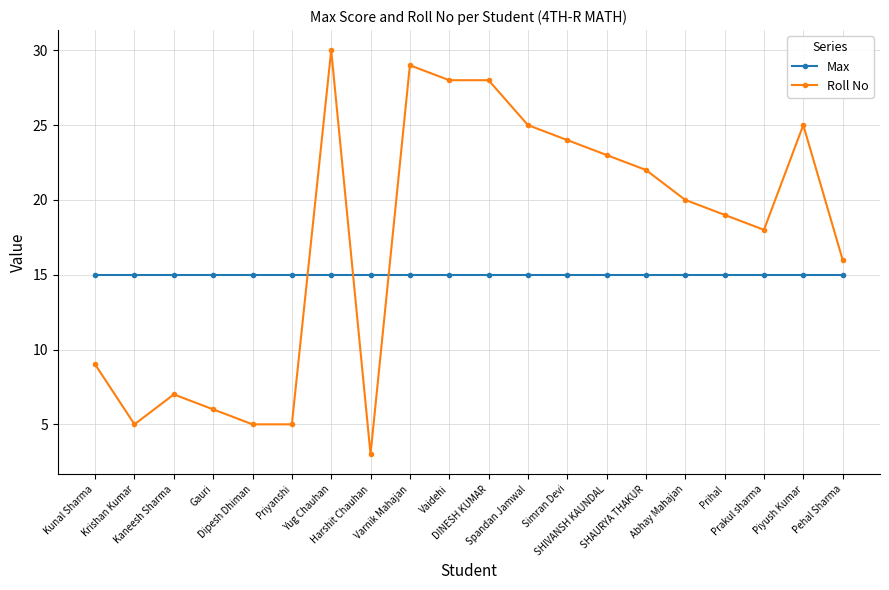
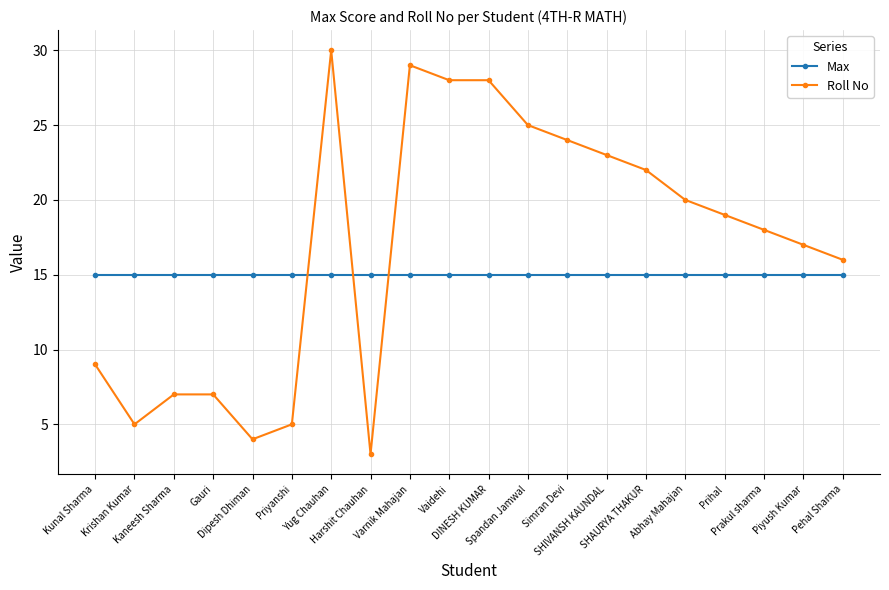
  {
    "Max": {
      "Kunal Sharma": 15,
      "Krishan Kumar": 15,
      "Kaneesh Sharma": 15,
      "Gauri": 15,
      "Dipesh Dhiman": 15,
      "Priyanshi": 15,
      "Yug Chauhan": 15,
      "Harshit Chauhan": 15,
      "Varnik Mahajan": 15,
      "Vaidehi": 15,
      "DINESH KUMAR": 15,
      "Spandan Jamwal": 15,
      "Simran Devi": 15,
      "SHIVANSH KAUNDAL": 15,
      "SHAURYA THAKUR": 15,
      "Abhay Mahajan": 15,
      "Prihal": 15,
      "Prakul sharma": 15,
      "Piyush Kumar": 15,
      "Pehal Sharma": 15
    },
    "Roll No": {
      "Kunal Sharma": 9,
      "Krishan Kumar": 5,
      "Kaneesh Sharma": 7,
-     "Gauri": 6,
-     "Dipesh Dhiman": 5,
+     "Gauri": 7,
+     "Dipesh Dhiman": 4,
      "Priyanshi": 5,
      "Yug Chauhan": 30,
      "Harshit Chauhan": 3,
      "Varnik Mahajan": 29,
      "Vaidehi": 28,
      "DINESH KUMAR": 28,
      "Spandan Jamwal": 25,
      "Simran Devi": 24,
      "SHIVANSH KAUNDAL": 23,
      "SHAURYA THAKUR": 22,
      "Abhay Mahajan": 20,
      "Prihal": 19,
      "Prakul sharma": 18,
-     "Piyush Kumar": 25,
+     "Piyush Kumar": 17,
      "Pehal Sharma": 16
    }
  }
